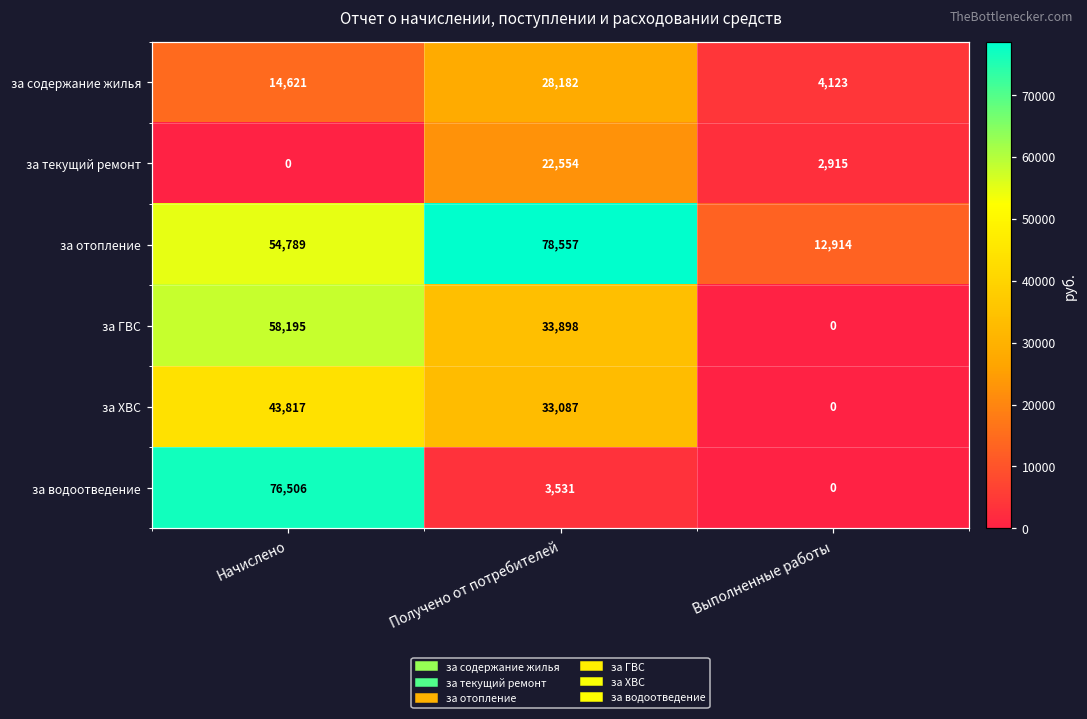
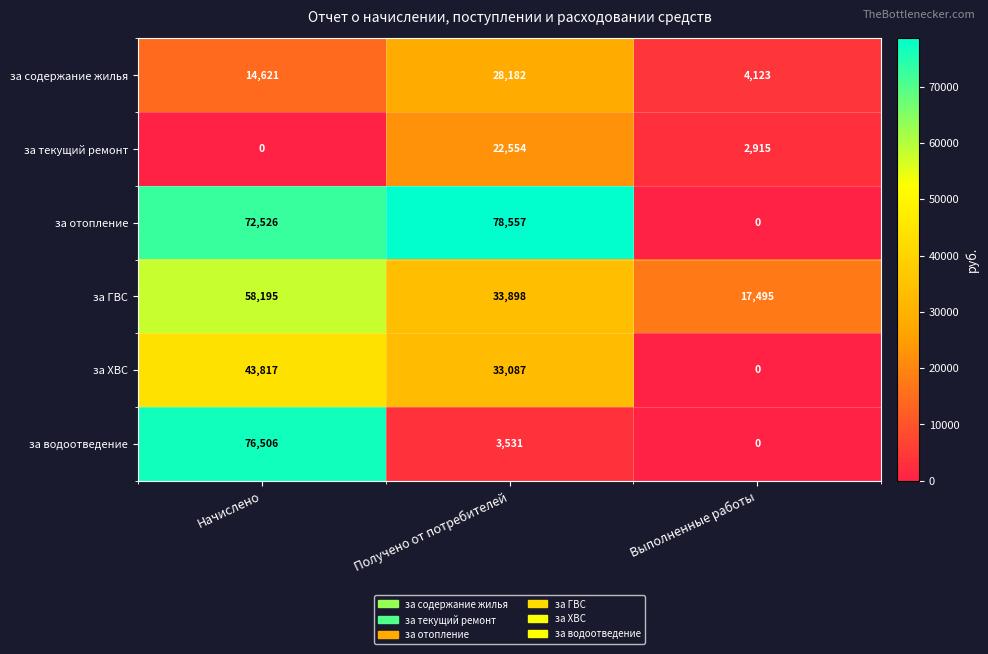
  {
    "за содержание жилья": {
      "Начислено": "14,621",
      "Получено от потребителей": "28,182",
      "Выполненные работы": "4,123"
    },
    "за текущий ремонт": {
      "Начислено": "0",
      "Получено от потребителей": "22,554",
      "Выполненные работы": "2,915"
    },
    "за отопление": {
-     "Начислено": "54,789",
+     "Начислено": "72,526",
      "Получено от потребителей": "78,557",
-     "Выполненные работы": "12,914"
+     "Выполненные работы": "0"
    },
    "за ГВС": {
      "Начислено": "58,195",
      "Получено от потребителей": "33,898",
-     "Выполненные работы": "0"
+     "Выполненные работы": "17,495"
    },
    "за ХВС": {
      "Начислено": "43,817",
      "Получено от потребителей": "33,087",
      "Выполненные работы": "0"
    },
    "за водоотведение": {
      "Начислено": "76,506",
      "Получено от потребителей": "3,531",
      "Выполненные работы": "0"
    }
  }
